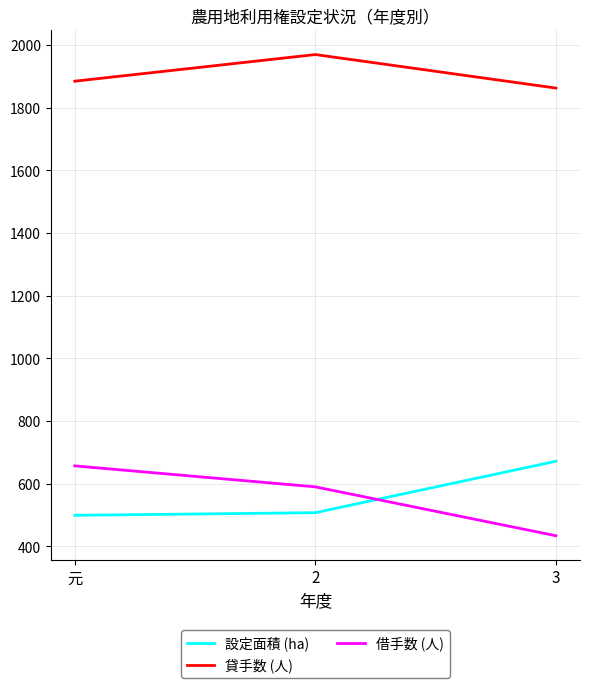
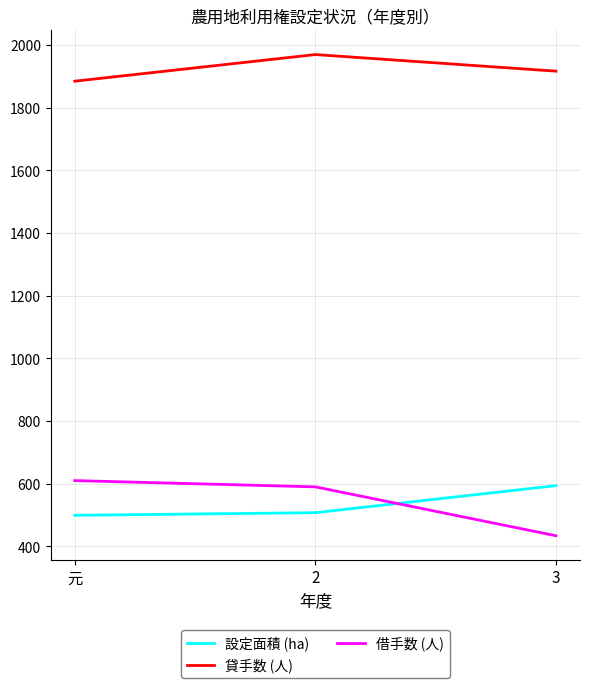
  {
    "設定面積 (ha)": {
      "元": 500,
      "2": 510,
-     "3": 670
+     "3": 590
    },
    "貸手数 (人)": {
      "元": 1890,
      "2": 1970,
-     "3": 1860
+     "3": 1920
    },
    "借手数 (人)": {
-     "元": 660,
+     "元": 610,
      "2": 590,
      "3": 430
    }
  }
